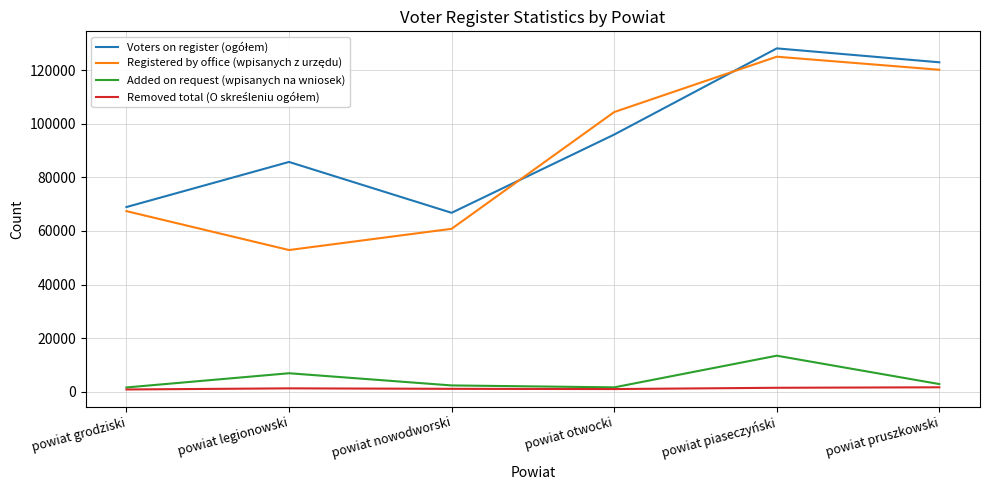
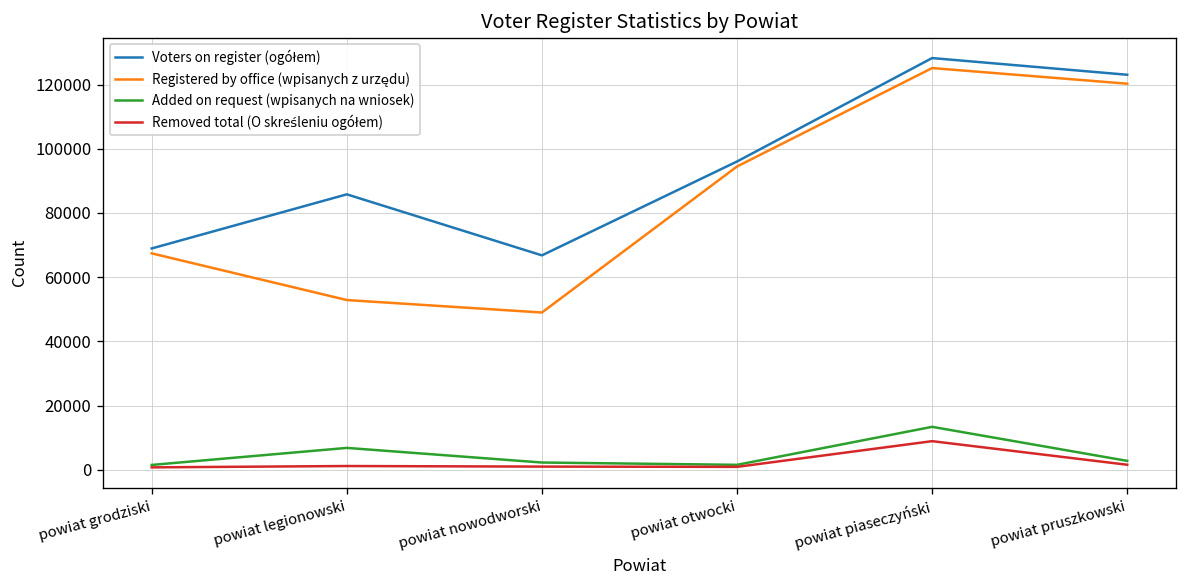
  {
    "Voters on register (ogółem)": {
      "powiat grodziski": 69000,
      "powiat legionowski": 86000,
      "powiat nowodworski": 67000,
      "powiat otwocki": 96000,
      "powiat piaseczyński": 128000,
      "powiat pruszkowski": 123000
    },
    "Registered by office (wpisanych z urzędu)": {
      "powiat grodziski": 67000,
      "powiat legionowski": 53000,
-     "powiat nowodworski": 61000,
-     "powiat otwocki": 104000,
+     "powiat nowodworski": 49000,
+     "powiat otwocki": 94000,
      "powiat piaseczyński": 125000,
      "powiat pruszkowski": 120000
    },
    "Added on request (wpisanych na wniosek)": {
      "powiat legionowski": 7000,
      "powiat nowodworski": 2000,
      "powiat piaseczyński": 13000,
      "powiat pruszkowski": 3000
    },
    "Removed total (O skreśleniu ogółem)": {
      "powiat legionowski": 1000,
      "powiat nowodworski": 1000,
-     "powiat piaseczyński": 1000,
+     "powiat piaseczyński": 9000,
      "powiat pruszkowski": 2000
    }
  }
